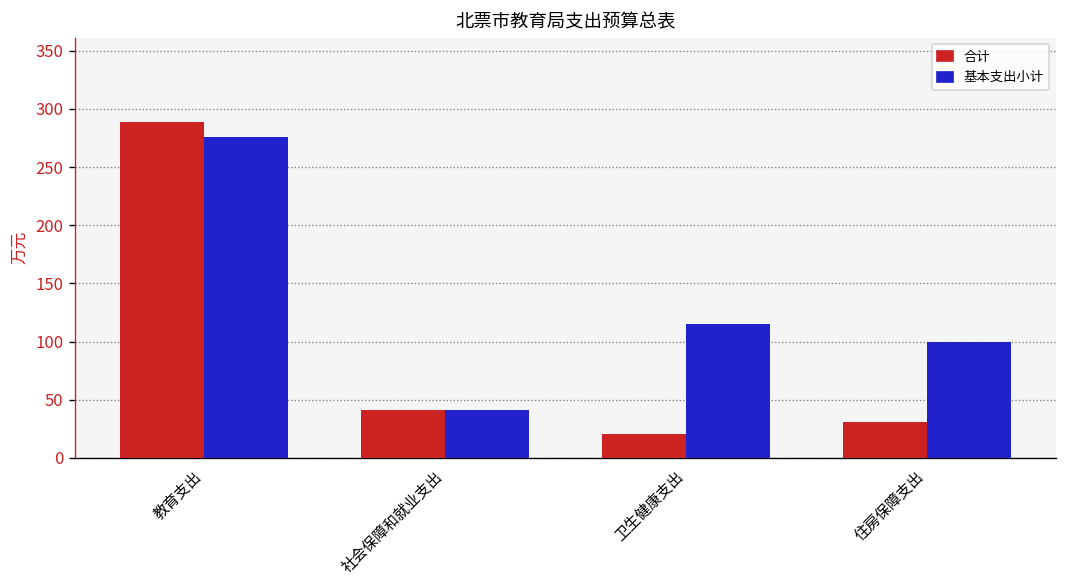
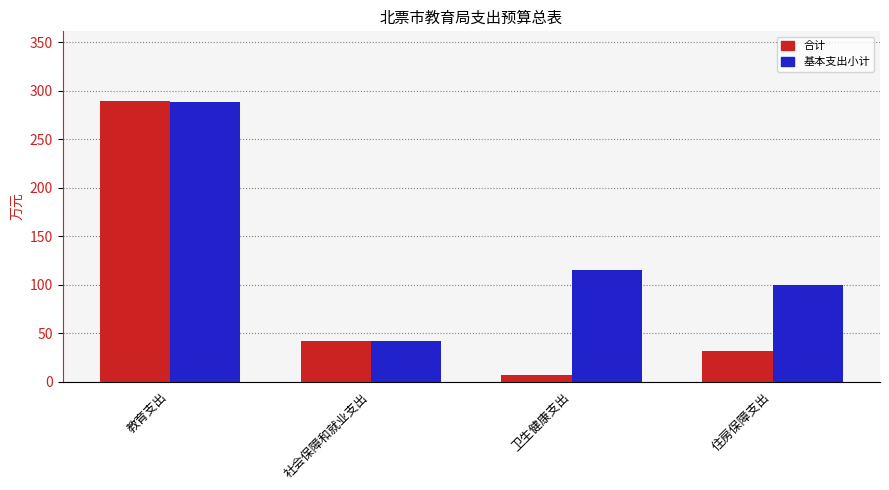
  {
    "合计": {
      "教育支出": 290,
      "社会保障和就业支出": 40,
-     "卫生健康支出": 20,
+     "卫生健康支出": 10,
      "住房保障支出": 30
    },
    "基本支出小计": {
-     "教育支出": 280,
+     "教育支出": 290,
      "社会保障和就业支出": 40,
      "卫生健康支出": 110,
      "住房保障支出": 100
    }
  }
